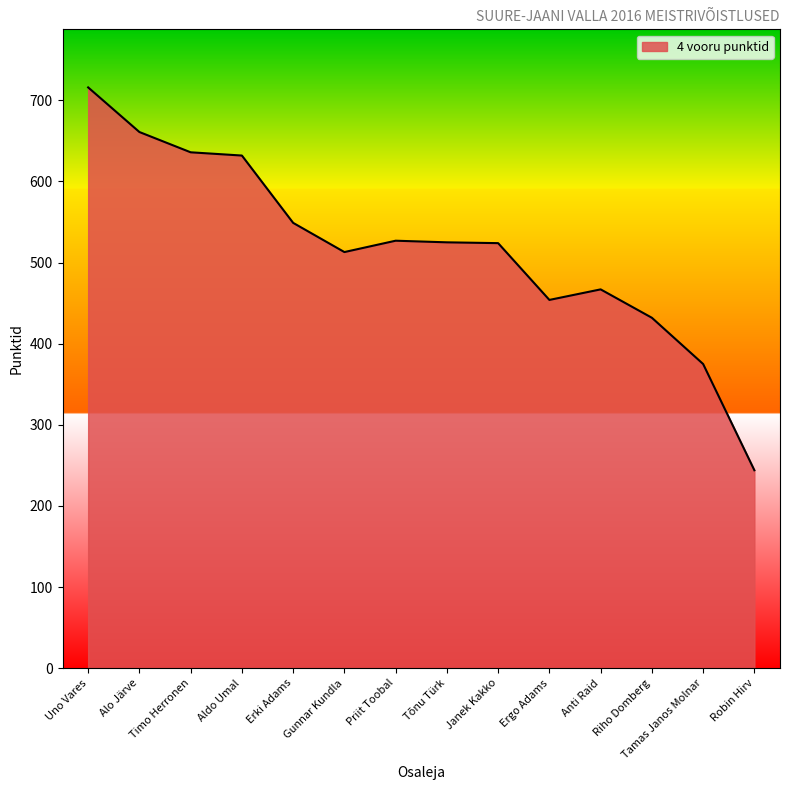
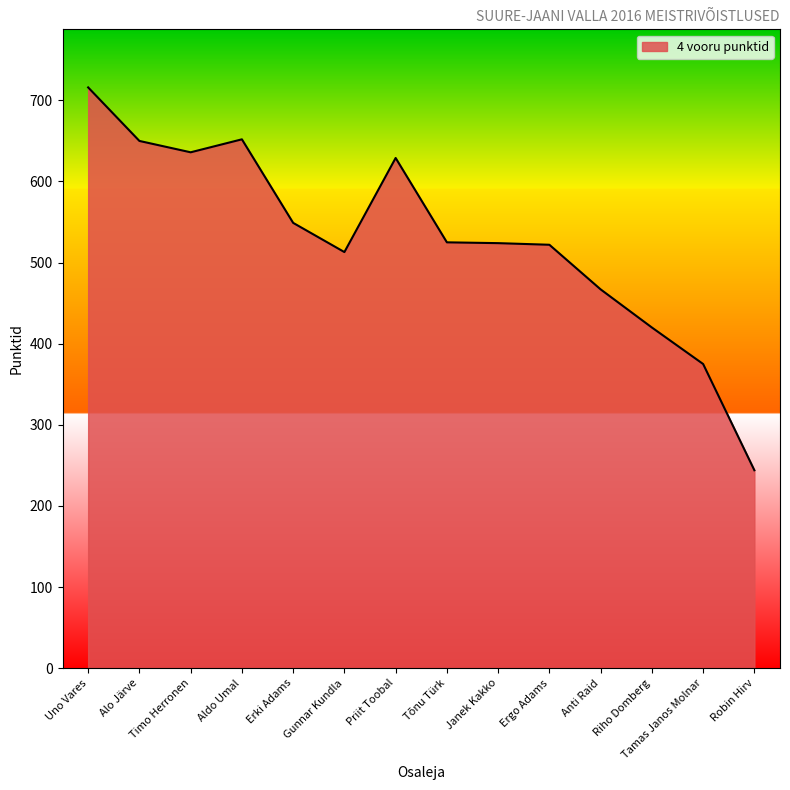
  {
    "Uno Vares": 720,
-   "Alo Järve": 660,
+   "Alo Järve": 650,
    "Timo Herronen": 640,
-   "Aldo Umal": 630,
+   "Aldo Umal": 650,
    "Erki Adams": 550,
    "Gunnar Kundla": 510,
-   "Priit Toobal": 530,
+   "Priit Toobal": 630,
    "Tõnu Türk": 530,
    "Janek Kakko": 520,
-   "Ergo Adams": 450,
+   "Ergo Adams": 520,
    "Anti Raid": 470,
-   "Riho Domberg": 430,
+   "Riho Domberg": 420,
    "Tamas Janos Molnar": 380,
    "Robin Hirv": 240
  }
